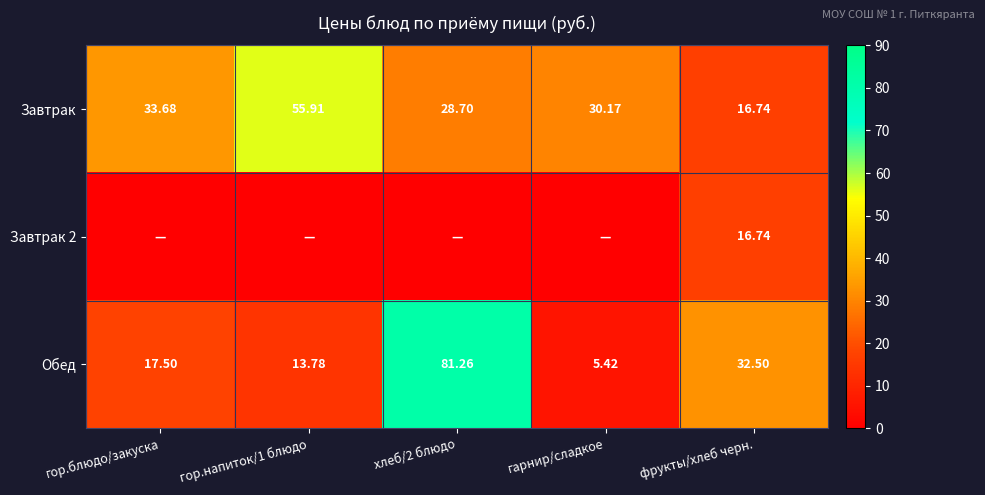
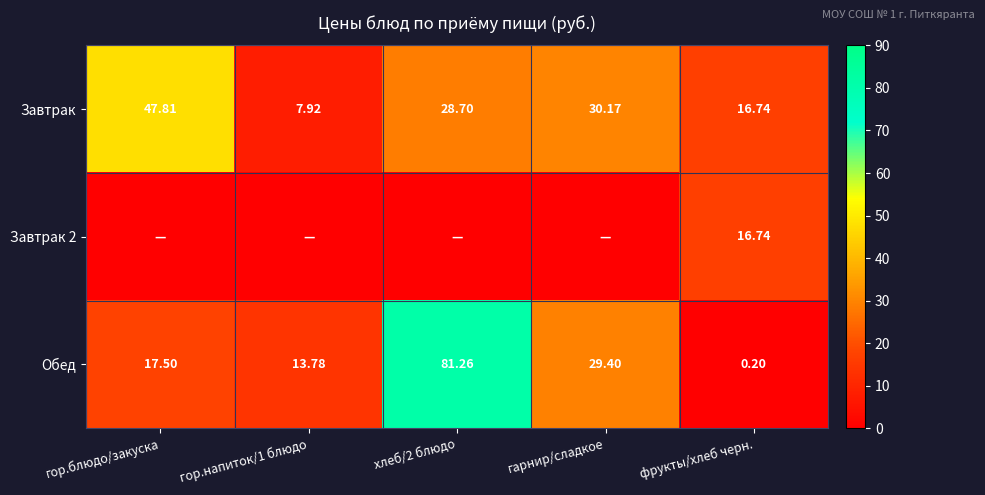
  {
    "Завтрак": {
-     "гор.блюдо/закуска": 33.68,
-     "гор.напиток/1 блюдо": 55.91,
+     "гор.блюдо/закуска": 47.81,
+     "гор.напиток/1 блюдо": 7.92,
      "хлеб/2 блюдо": 28.70,
      "гарнир/сладкое": 30.17,
      "фрукты/хлеб черн.": 16.74
    },
    "Завтрак 2": {
      "фрукты/хлеб черн.": 16.74
    },
    "Обед": {
      "гор.блюдо/закуска": 17.50,
      "гор.напиток/1 блюдо": 13.78,
      "хлеб/2 блюдо": 81.26,
-     "гарнир/сладкое": 5.42,
-     "фрукты/хлеб черн.": 32.50
+     "гарнир/сладкое": 29.40,
+     "фрукты/хлеб черн.": 0.20
    }
  }
